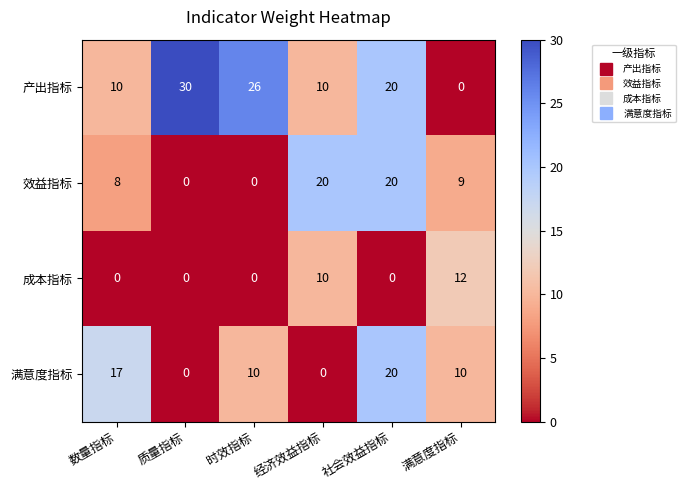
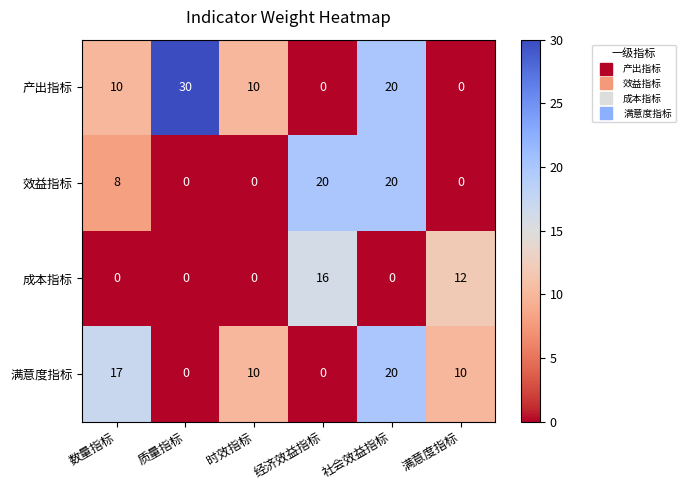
  {
    "产出指标": {
      "数量指标": 10,
      "质量指标": 30,
-     "时效指标": 26,
-     "经济效益指标": 10,
+     "时效指标": 10,
+     "经济效益指标": 0,
      "社会效益指标": 20,
      "满意度指标": 0
    },
    "效益指标": {
      "数量指标": 8,
      "质量指标": 0,
      "时效指标": 0,
      "经济效益指标": 20,
      "社会效益指标": 20,
-     "满意度指标": 9
+     "满意度指标": 0
    },
    "成本指标": {
      "数量指标": 0,
      "质量指标": 0,
      "时效指标": 0,
-     "经济效益指标": 10,
+     "经济效益指标": 16,
      "社会效益指标": 0,
      "满意度指标": 12
    },
    "满意度指标": {
      "数量指标": 17,
      "质量指标": 0,
      "时效指标": 10,
      "经济效益指标": 0,
      "社会效益指标": 20,
      "满意度指标": 10
    }
  }
